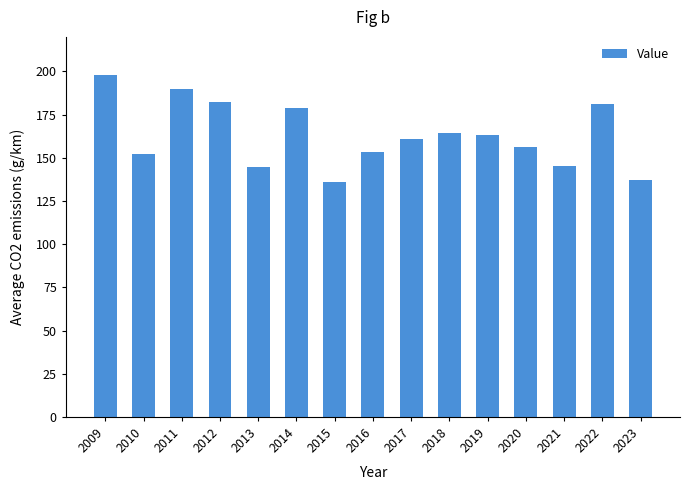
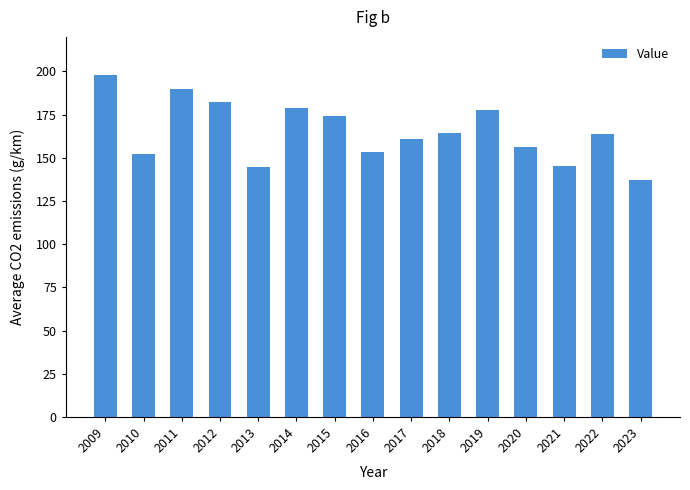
  {
    "2009": 198,
    "2010": 152,
    "2011": 190,
    "2012": 182,
    "2013": 144,
    "2014": 179,
-   "2015": 136,
+   "2015": 174,
    "2016": 153,
    "2017": 161,
    "2018": 164,
-   "2019": 163,
+   "2019": 178,
    "2020": 156,
    "2021": 145,
-   "2022": 181,
+   "2022": 164,
    "2023": 137
  }
